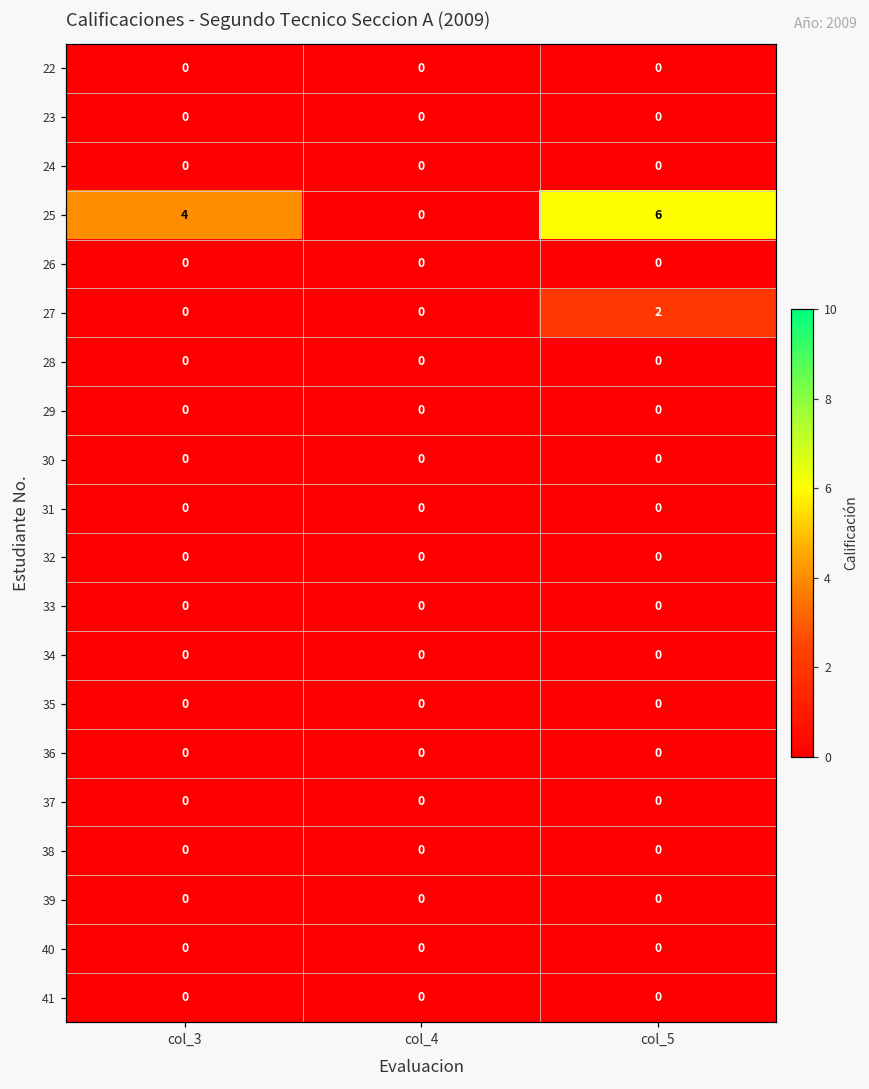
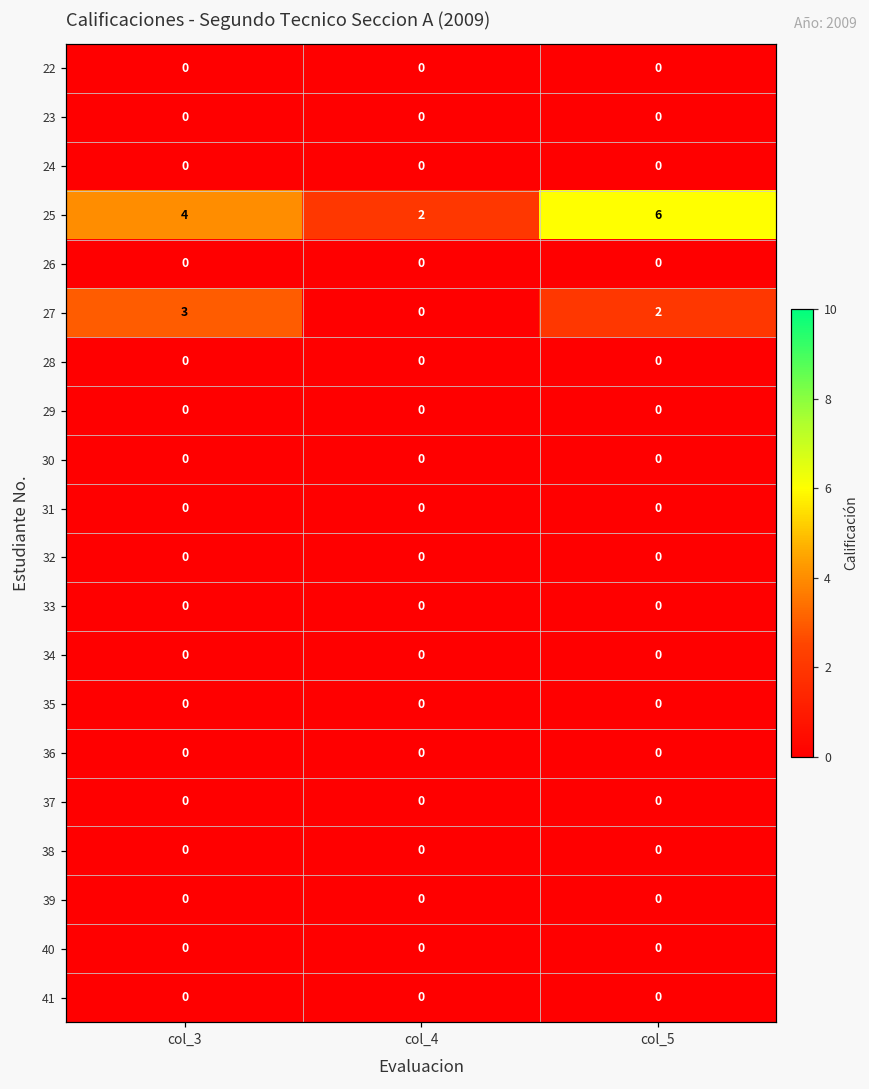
  {
    "22": {
      "col_3": 0,
      "col_4": 0,
      "col_5": 0
    },
    "23": {
      "col_3": 0,
      "col_4": 0,
      "col_5": 0
    },
    "24": {
      "col_3": 0,
      "col_4": 0,
      "col_5": 0
    },
    "25": {
      "col_3": 4,
-     "col_4": 0,
+     "col_4": 2,
      "col_5": 6
    },
    "26": {
      "col_3": 0,
      "col_4": 0,
      "col_5": 0
    },
    "27": {
-     "col_3": 0,
+     "col_3": 3,
      "col_4": 0,
      "col_5": 2
    },
    "28": {
      "col_3": 0,
      "col_4": 0,
      "col_5": 0
    },
    "29": {
      "col_3": 0,
      "col_4": 0,
      "col_5": 0
    },
    "30": {
      "col_3": 0,
      "col_4": 0,
      "col_5": 0
    },
    "31": {
      "col_3": 0,
      "col_4": 0,
      "col_5": 0
    },
    "32": {
      "col_3": 0,
      "col_4": 0,
      "col_5": 0
    },
    "33": {
      "col_3": 0,
      "col_4": 0,
      "col_5": 0
    },
    "34": {
      "col_3": 0,
      "col_4": 0,
      "col_5": 0
    },
    "35": {
      "col_3": 0,
      "col_4": 0,
      "col_5": 0
    },
    "36": {
      "col_3": 0,
      "col_4": 0,
      "col_5": 0
    },
    "37": {
      "col_3": 0,
      "col_4": 0,
      "col_5": 0
    },
    "38": {
      "col_3": 0,
      "col_4": 0,
      "col_5": 0
    },
    "39": {
      "col_3": 0,
      "col_4": 0,
      "col_5": 0
    },
    "40": {
      "col_3": 0,
      "col_4": 0,
      "col_5": 0
    },
    "41": {
      "col_3": 0,
      "col_4": 0,
      "col_5": 0
    }
  }
